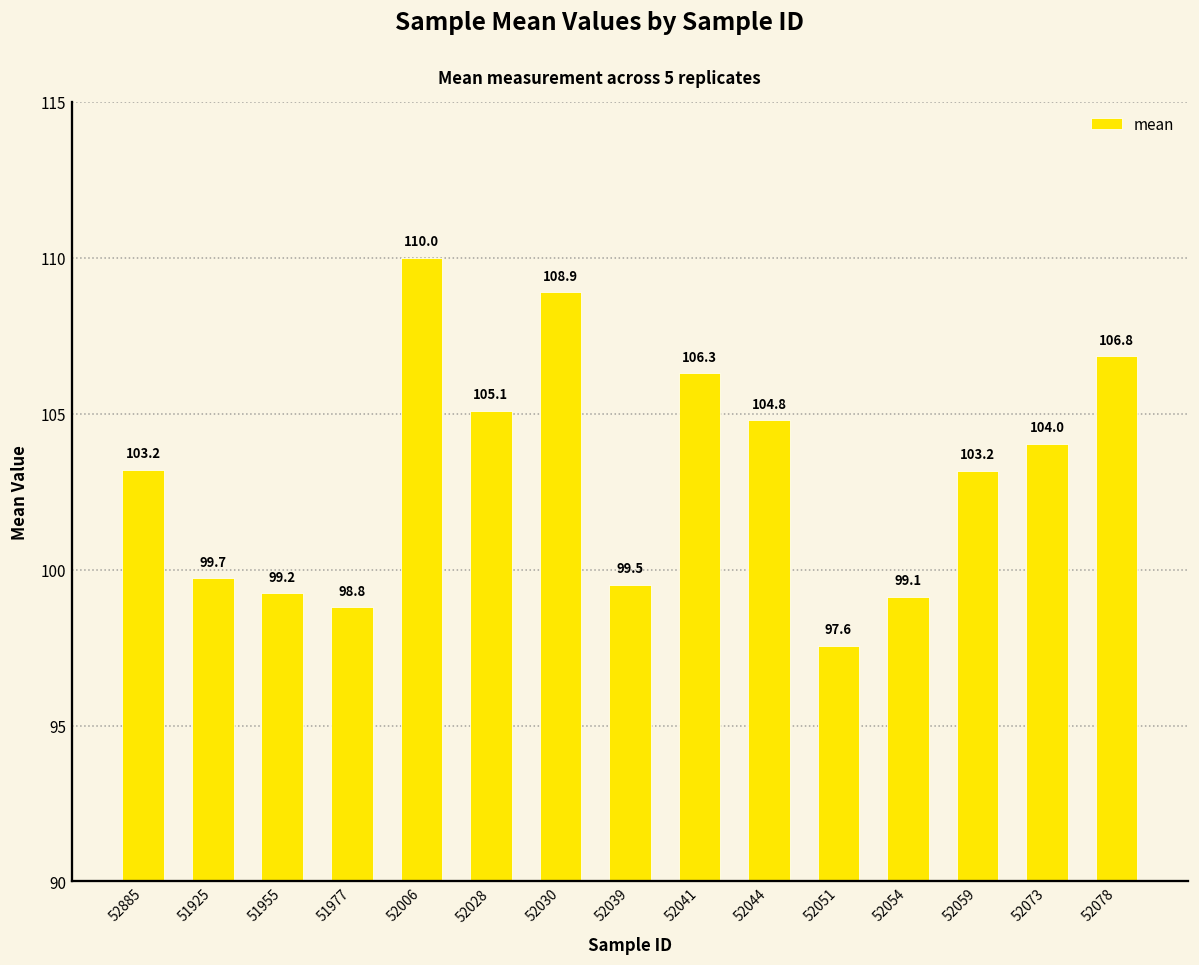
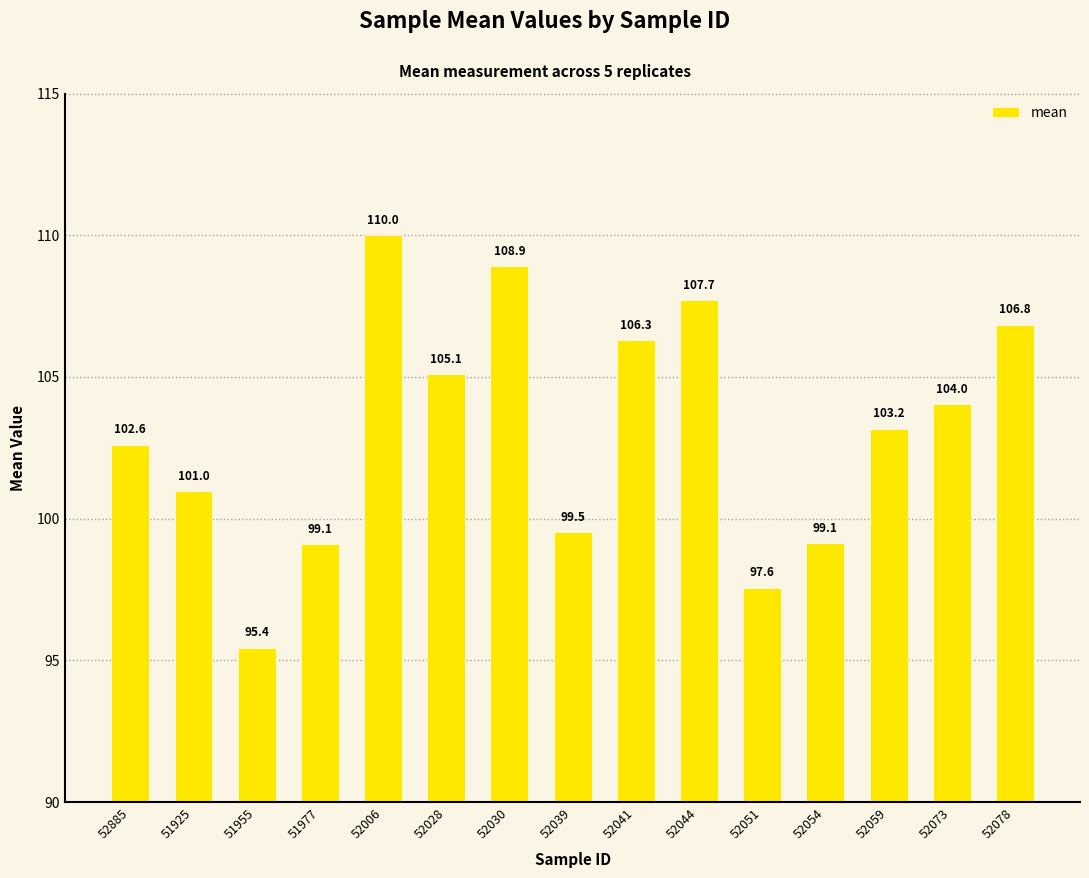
  {
-   "52885": 103.2,
-   "51925": 99.7,
-   "51955": 99.2,
-   "51977": 98.8,
+   "52885": 102.6,
+   "51925": 101.0,
+   "51955": 95.4,
+   "51977": 99.1,
    "52006": 110.0,
    "52028": 105.1,
    "52030": 108.9,
    "52039": 99.5,
    "52041": 106.3,
-   "52044": 104.8,
+   "52044": 107.7,
    "52051": 97.6,
    "52054": 99.1,
    "52059": 103.2,
    "52073": 104.0,
    "52078": 106.8
  }
